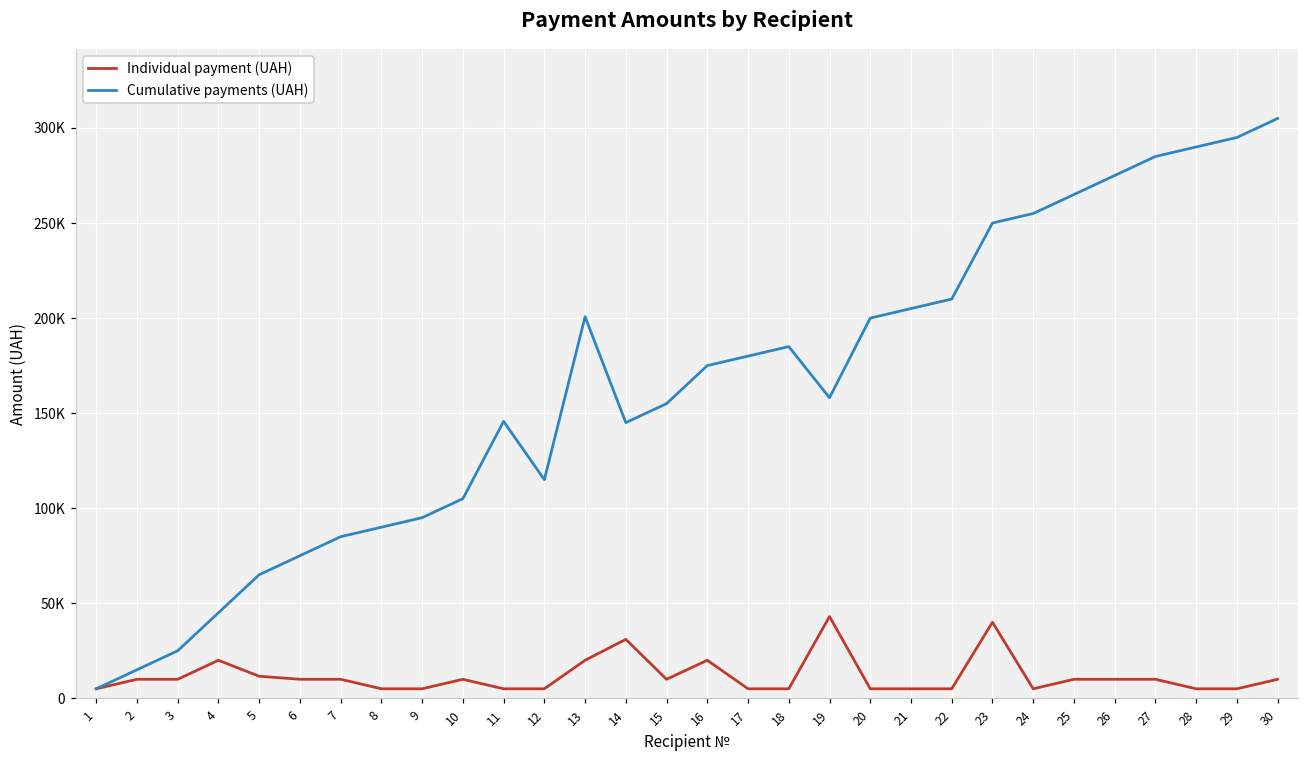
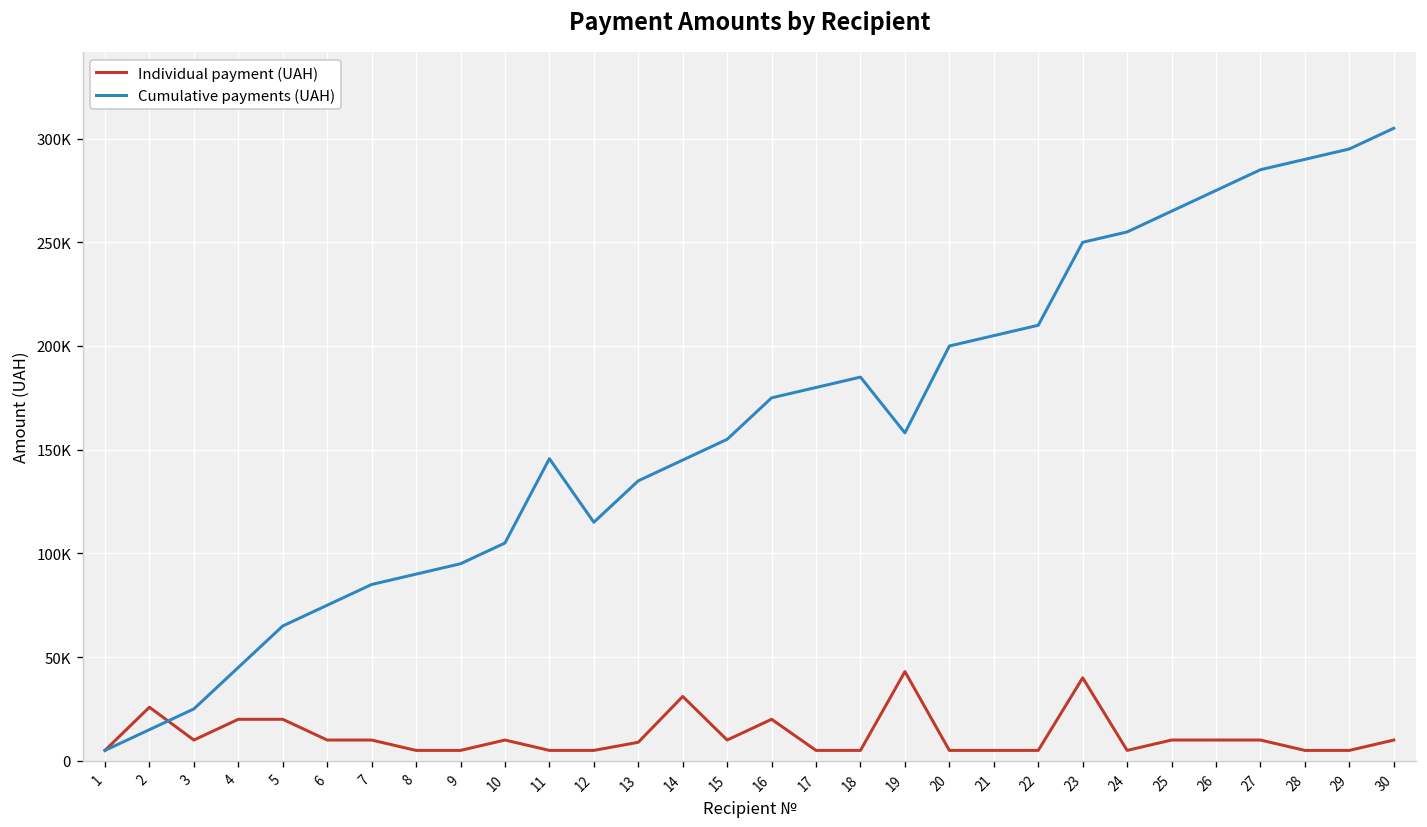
  {
    "Individual payment (UAH)": {
-     "2": 10000,
+     "2": 26000,
      "3": 10000,
      "4": 20000,
-     "5": 12000,
+     "5": 20000,
      "6": 10000,
      "7": 10000,
      "8": 5000,
      "9": 5000,
      "10": 10000,
      "11": 5000,
      "12": 5000,
-     "13": 20000,
+     "13": 9000,
      "14": 31000,
      "15": 10000,
      "16": 20000,
      "17": 5000,
      "18": 5000,
      "19": 43000,
      "20": 5000,
      "21": 5000,
      "22": 5000,
      "23": 40000,
      "24": 5000,
      "25": 10000,
      "26": 10000,
      "27": 10000,
      "28": 5000,
      "29": 5000,
      "30": 10000
    },
    "Cumulative payments (UAH)": {
      "2": 15000,
      "3": 25000,
      "4": 45000,
      "5": 65000,
      "6": 75000,
      "7": 85000,
      "8": 90000,
      "9": 95000,
      "10": 105000,
      "11": 146000,
      "12": 115000,
-     "13": 201000,
+     "13": 135000,
      "14": 145000,
      "15": 155000,
      "16": 175000,
      "17": 180000,
      "18": 185000,
      "19": 158000,
      "20": 200000,
      "21": 205000,
      "22": 210000,
      "23": 250000,
      "24": 255000,
      "25": 265000,
      "26": 275000,
      "27": 285000,
      "28": 290000,
      "29": 295000,
      "30": 305000
    }
  }
